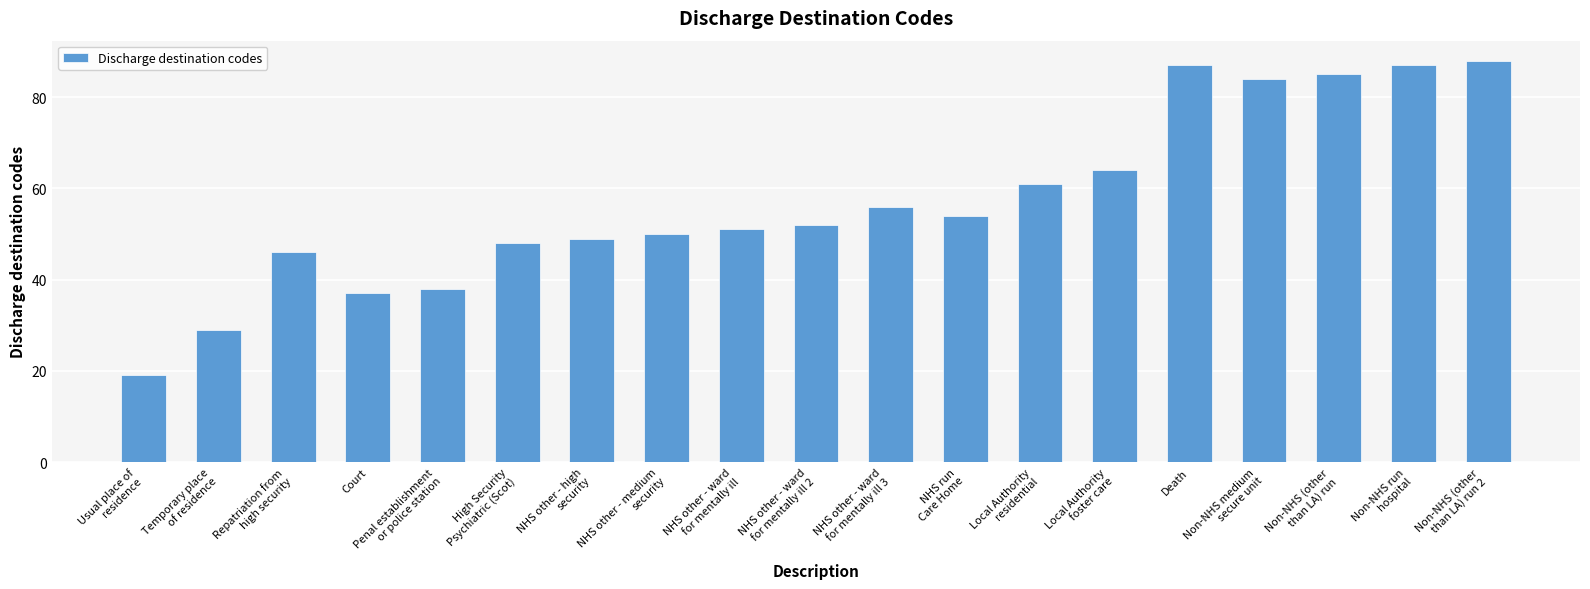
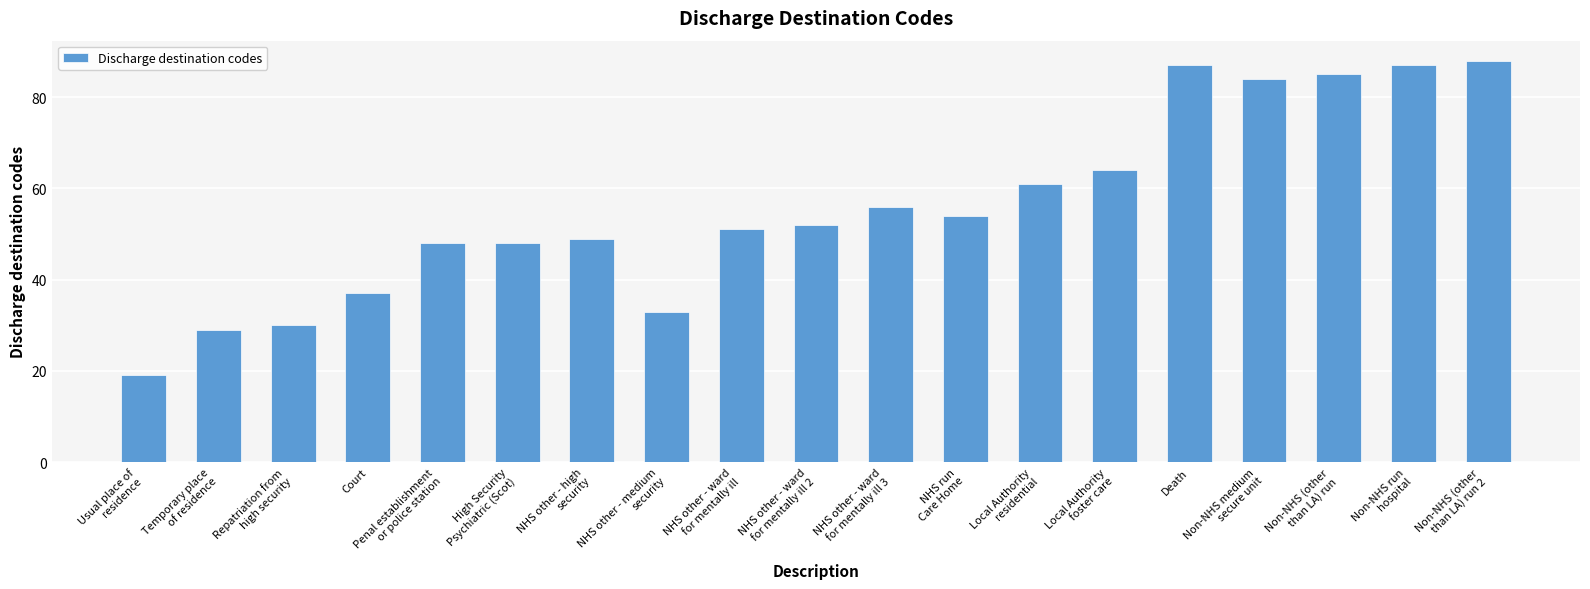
  {
    "Usual place of residence": 19,
    "Temporary place of residence": 29,
-   "Repatriation from high security": 46,
+   "Repatriation from high security": 30,
    "Court": 37,
-   "Penal establishment or police station": 38,
+   "Penal establishment or police station": 48,
    "High Security Psychiatric (Scot)": 48,
    "NHS other - high security": 49,
-   "NHS other - medium security": 50,
+   "NHS other - medium security": 33,
    "NHS other - ward for mentally ill": 51,
    "NHS other - ward for mentally ill 2": 52,
    "NHS other - ward for mentally ill 3": 56,
    "NHS run Care Home": 54,
    "Local Authority residential": 61,
    "Local Authority foster care": 64,
    "Death": 87,
    "Non-NHS medium secure unit": 84,
    "Non-NHS (other than LA) run": 85,
    "Non-NHS run hospital": 87,
    "Non-NHS (other than LA) run 2": 88
  }
